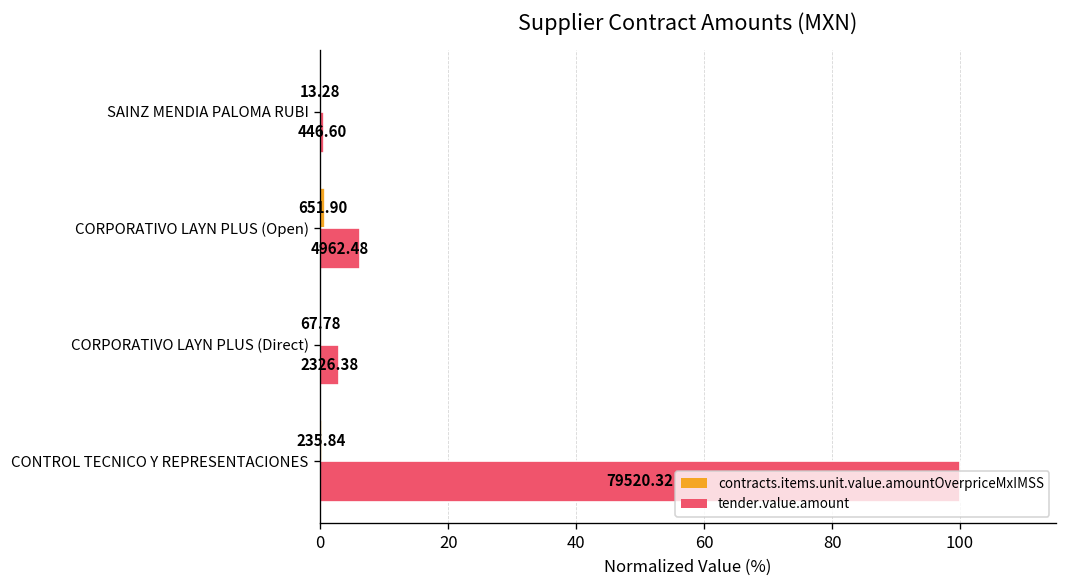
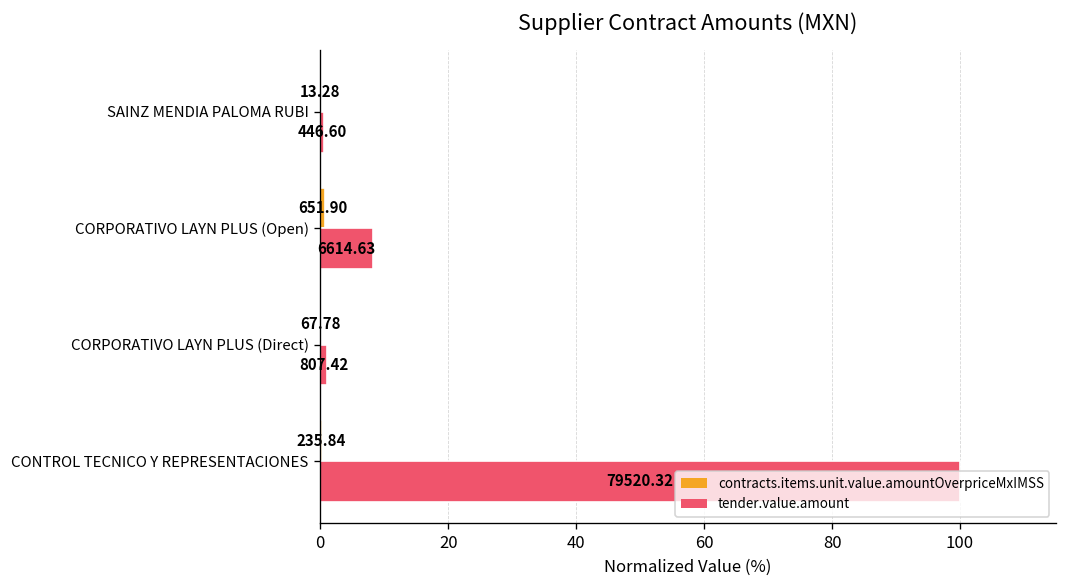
  {
    "tender.value.amount": {
-     "CORPORATIVO LAYN PLUS (Open)": 4962.48,
-     "CORPORATIVO LAYN PLUS (Direct)": 2326.38
+     "CORPORATIVO LAYN PLUS (Open)": 6614.63,
+     "CORPORATIVO LAYN PLUS (Direct)": 807.42
    }
  }
